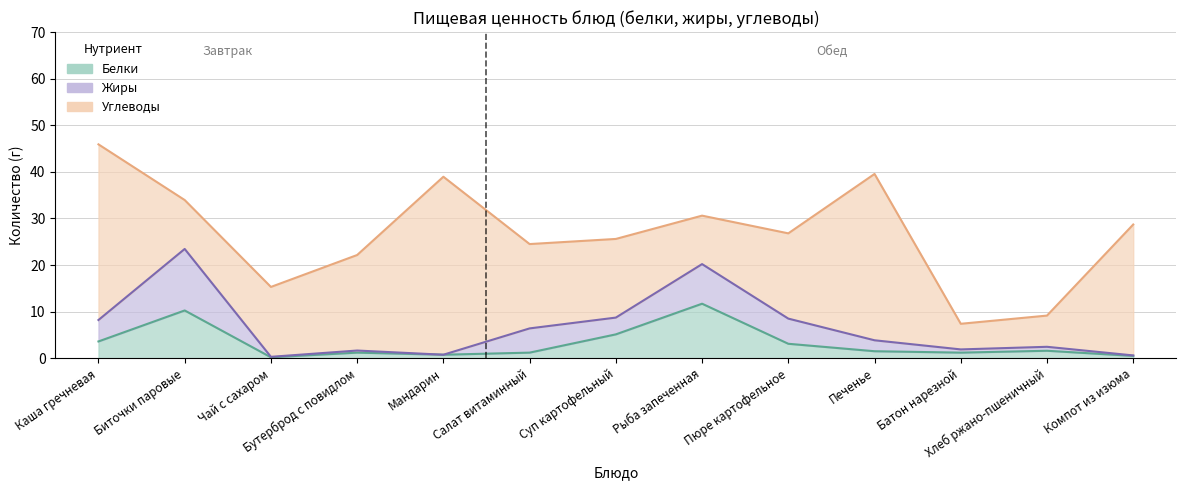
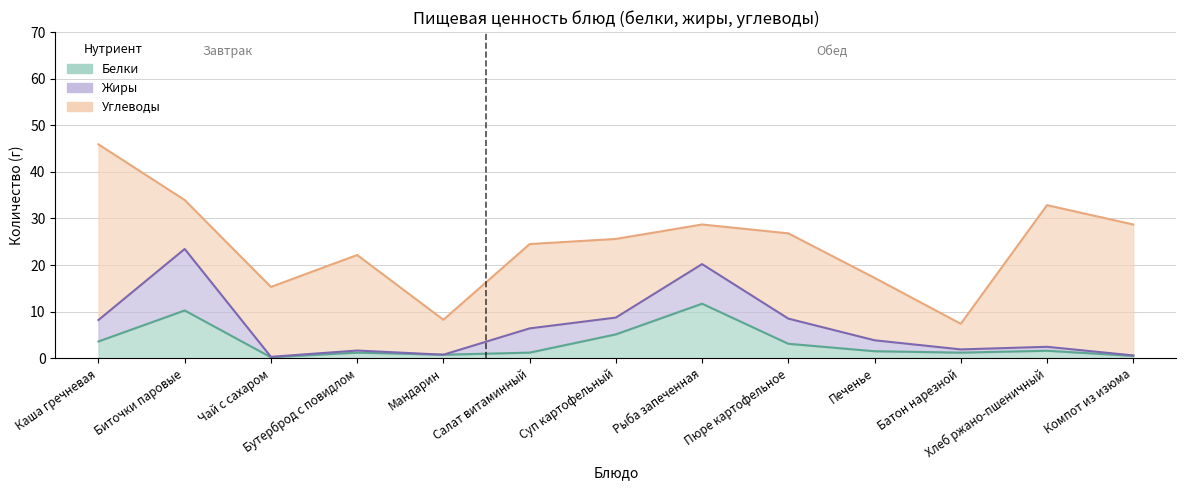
  {
    "Углеводы": {
      "Каша гречневая": 38,
      "Биточки паровые": 11,
      "Чай с сахаром": 15,
      "Бутерброд с повидлом": 21,
-     "Мандарин": 38,
+     "Мандарин": 8,
      "Салат витаминный": 18,
      "Суп картофельный": 17,
-     "Рыба запеченная": 10,
+     "Рыба запеченная": 9,
      "Пюре картофельное": 18,
-     "Печенье": 36,
+     "Печенье": 13,
      "Батон нарезной": 6,
-     "Хлеб ржано-пшеничный": 7,
+     "Хлеб ржано-пшеничный": 30,
      "Компот из изюма": 28
    }
  }
